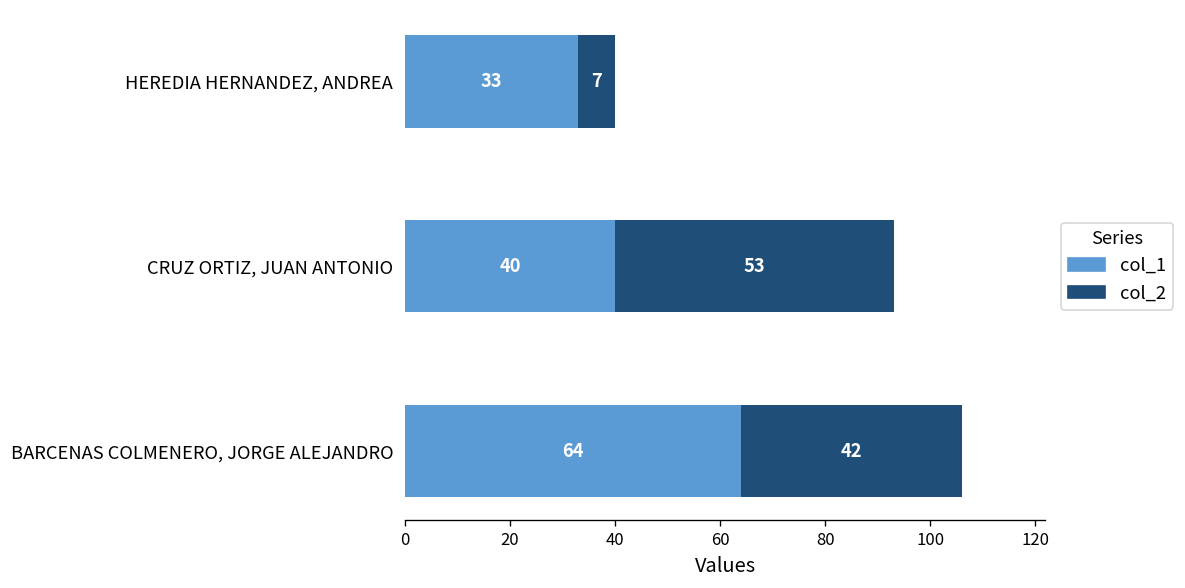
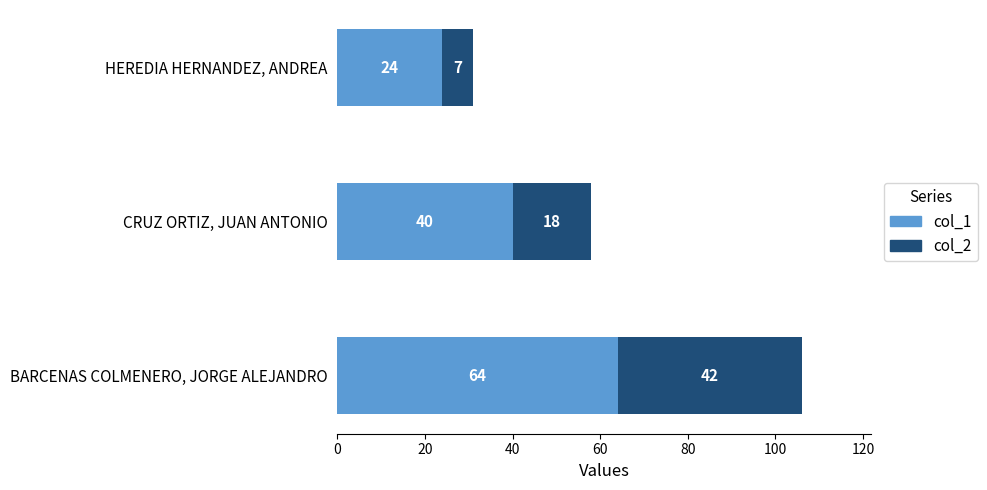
  {
    "col_1": {
-     "HEREDIA HERNANDEZ, ANDREA": 33,
+     "HEREDIA HERNANDEZ, ANDREA": 24,
      "CRUZ ORTIZ, JUAN ANTONIO": 40,
      "BARCENAS COLMENERO, JORGE ALEJANDRO": 64
    },
    "col_2": {
      "HEREDIA HERNANDEZ, ANDREA": 7,
-     "CRUZ ORTIZ, JUAN ANTONIO": 53,
+     "CRUZ ORTIZ, JUAN ANTONIO": 18,
      "BARCENAS COLMENERO, JORGE ALEJANDRO": 42
    }
  }
